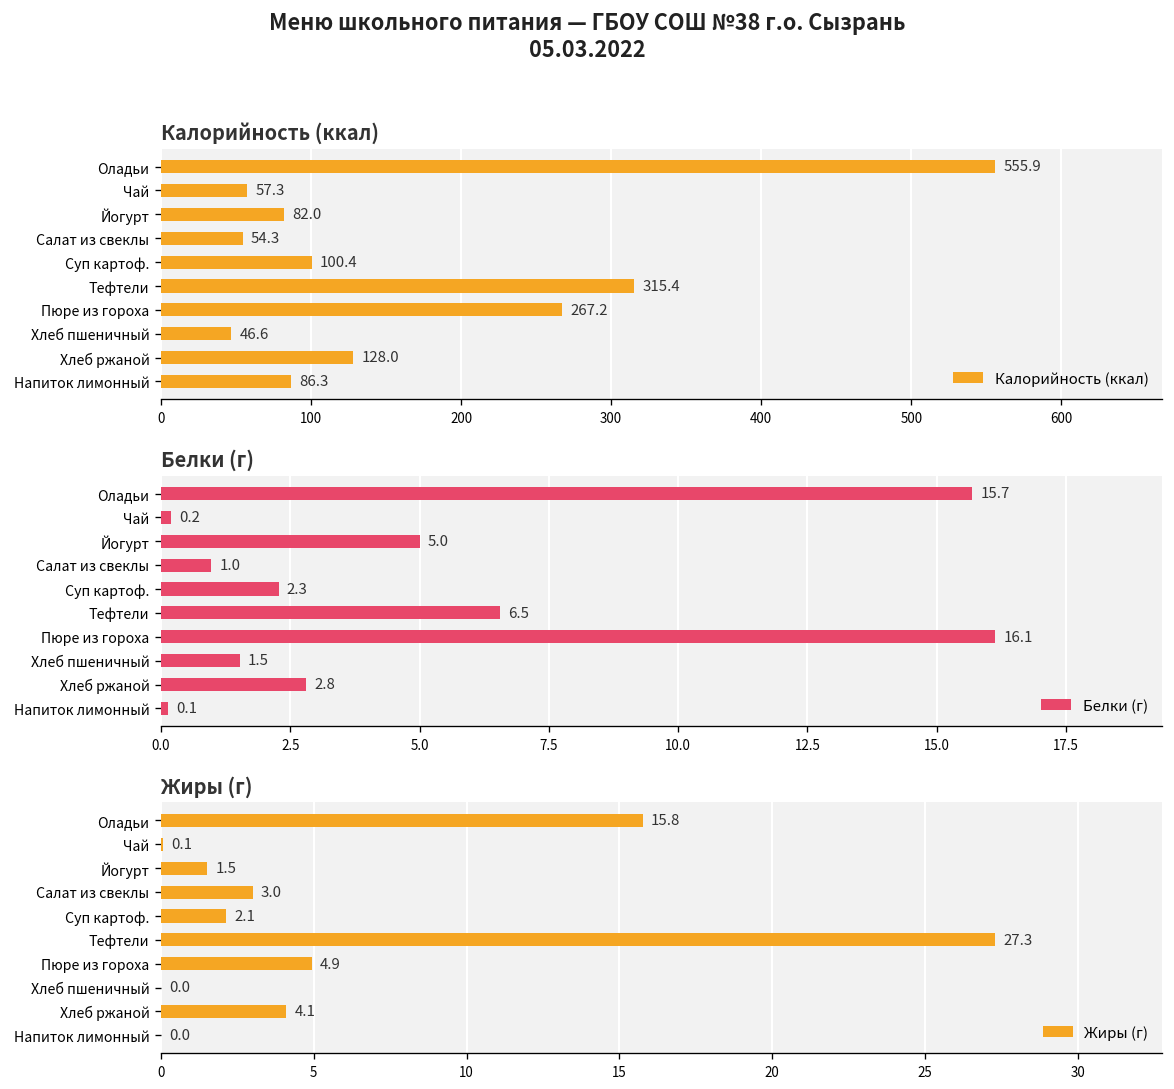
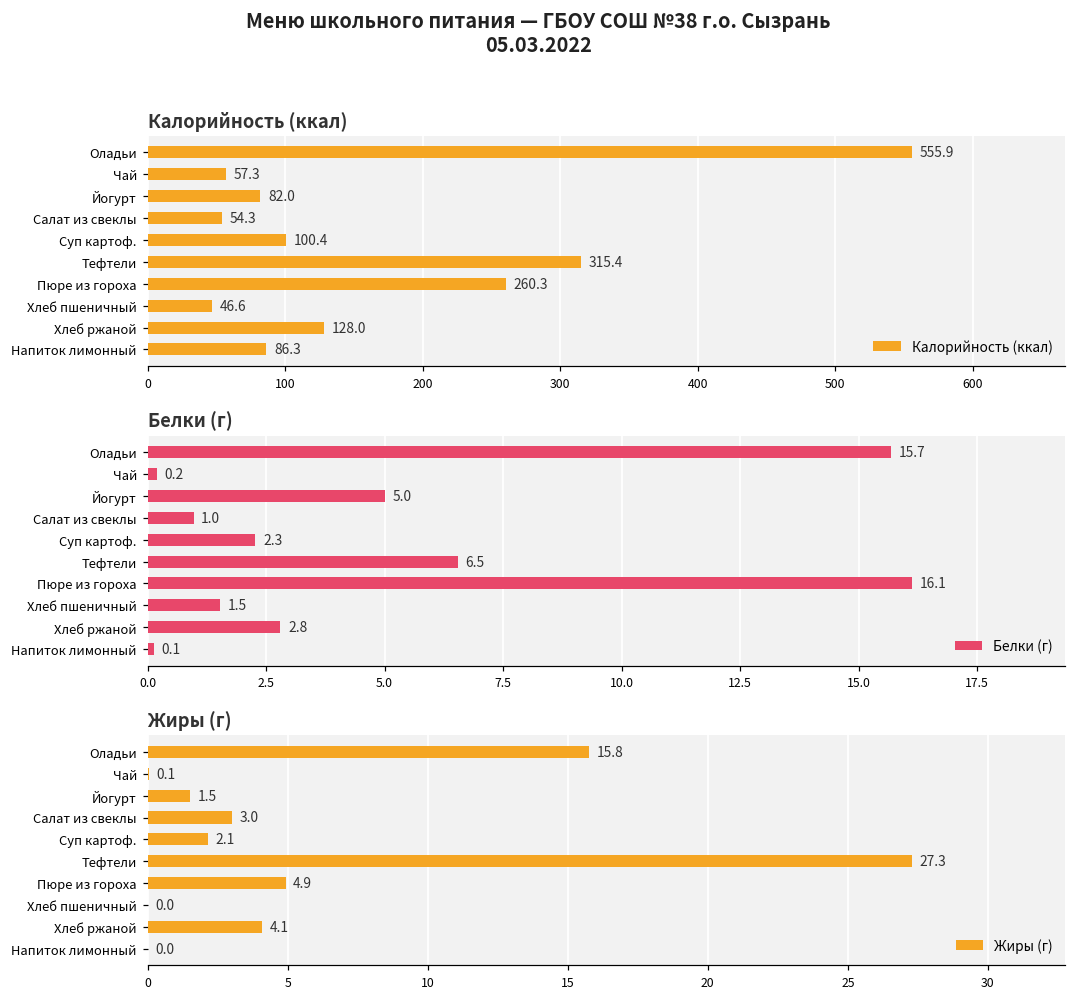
  {
    "Калорийность (ккал)": {
      "Оладьи": 555.9,
      "Чай": 57.3,
      "Йогурт": 82.0,
      "Салат из свеклы": 54.3,
      "Суп картоф.": 100.4,
      "Тефтели": 315.4,
-     "Пюре из гороха": 267.2,
+     "Пюре из гороха": 260.3,
      "Хлеб пшеничный": 46.6,
      "Хлеб ржаной": 128.0,
      "Напиток лимонный": 86.3
    },
    "Белки (г)": {
      "Оладьи": 15.7,
      "Чай": 0.2,
      "Йогурт": 5.0,
      "Салат из свеклы": 1.0,
      "Суп картоф.": 2.3,
      "Тефтели": 6.5,
      "Пюре из гороха": 16.1,
      "Хлеб пшеничный": 1.5,
      "Хлеб ржаной": 2.8,
      "Напиток лимонный": 0.1
    },
    "Жиры (г)": {
      "Оладьи": 15.8,
      "Чай": 0.1,
      "Йогурт": 1.5,
      "Салат из свеклы": 3.0,
      "Суп картоф.": 2.1,
      "Тефтели": 27.3,
      "Пюре из гороха": 4.9,
      "Хлеб пшеничный": 0.0,
      "Хлеб ржаной": 4.1,
      "Напиток лимонный": 0.0
    }
  }
